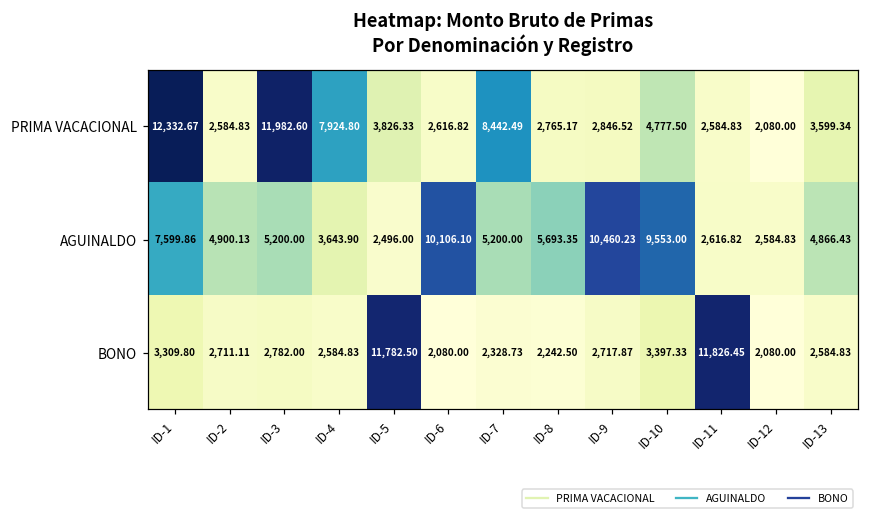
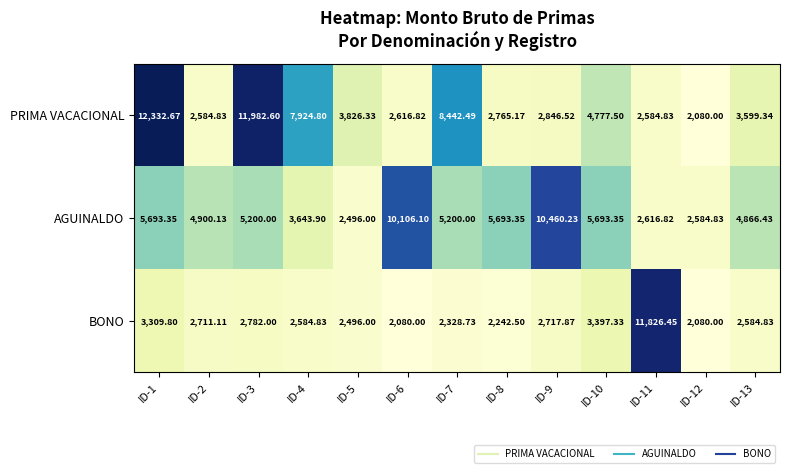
  {
    "PRIMA VACACIONAL": {
      "ID-1": "12,332.67",
      "ID-2": "2,584.83",
      "ID-3": "11,982.60",
      "ID-4": "7,924.80",
      "ID-5": "3,826.33",
      "ID-6": "2,616.82",
      "ID-7": "8,442.49",
      "ID-8": "2,765.17",
      "ID-9": "2,846.52",
      "ID-10": "4,777.50",
      "ID-11": "2,584.83",
      "ID-12": "2,080.00",
      "ID-13": "3,599.34"
    },
    "AGUINALDO": {
-     "ID-1": "7,599.86",
+     "ID-1": "5,693.35",
      "ID-2": "4,900.13",
      "ID-3": "5,200.00",
      "ID-4": "3,643.90",
      "ID-5": "2,496.00",
      "ID-6": "10,106.10",
      "ID-7": "5,200.00",
      "ID-8": "5,693.35",
      "ID-9": "10,460.23",
-     "ID-10": "9,553.00",
+     "ID-10": "5,693.35",
      "ID-11": "2,616.82",
      "ID-12": "2,584.83",
      "ID-13": "4,866.43"
    },
    "BONO": {
      "ID-1": "3,309.80",
      "ID-2": "2,711.11",
      "ID-3": "2,782.00",
      "ID-4": "2,584.83",
-     "ID-5": "11,782.50",
+     "ID-5": "2,496.00",
      "ID-6": "2,080.00",
      "ID-7": "2,328.73",
      "ID-8": "2,242.50",
      "ID-9": "2,717.87",
      "ID-10": "3,397.33",
      "ID-11": "11,826.45",
      "ID-12": "2,080.00",
      "ID-13": "2,584.83"
    }
  }
